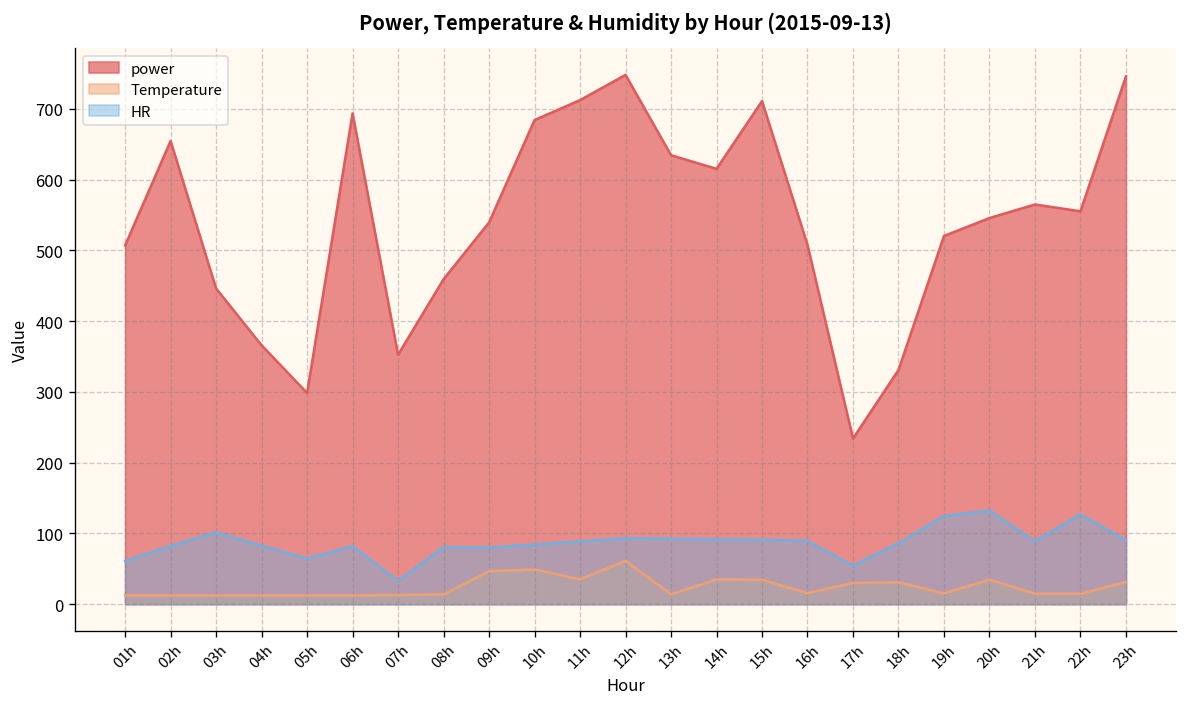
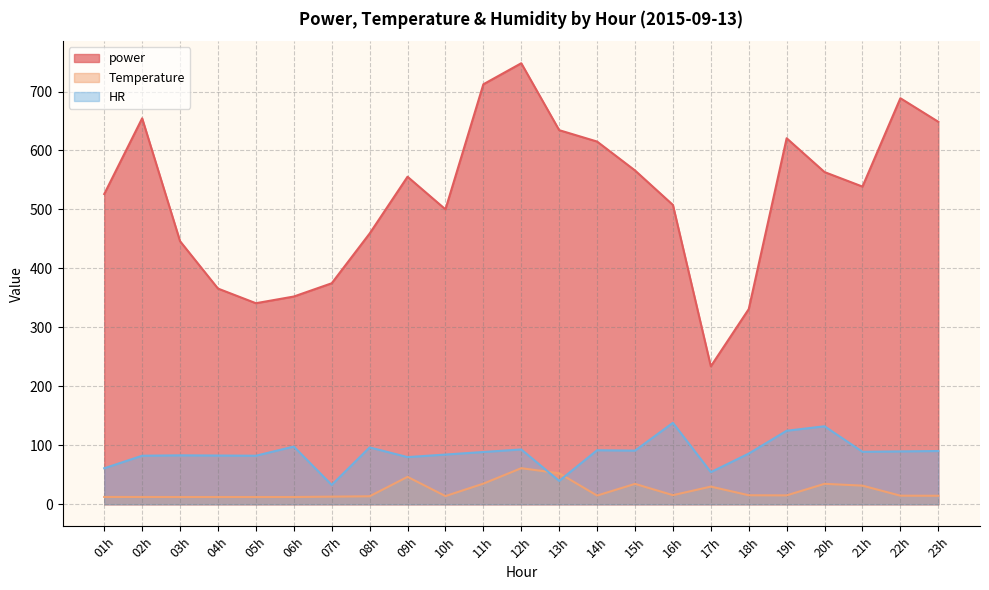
  {
    "power": {
-     "01h": 510,
+     "01h": 530,
      "02h": 650,
      "03h": 450,
      "04h": 370,
-     "05h": 300,
-     "06h": 690,
-     "07h": 350,
+     "05h": 340,
+     "06h": 350,
+     "07h": 370,
      "08h": 460,
-     "09h": 540,
-     "10h": 680,
+     "09h": 560,
+     "10h": 500,
      "11h": 710,
      "12h": 750,
      "13h": 630,
      "14h": 620,
-     "15h": 710,
+     "15h": 570,
      "16h": 510,
      "17h": 230,
      "18h": 330,
-     "19h": 520,
-     "20h": 550,
-     "21h": 560,
-     "22h": 560,
-     "23h": 750
+     "19h": 620,
+     "20h": 560,
+     "21h": 540,
+     "22h": 690,
+     "23h": 650
    },
    "Temperature": {
      "01h": 10,
      "02h": 10,
      "03h": 10,
      "04h": 10,
      "05h": 10,
      "06h": 10,
      "07h": 10,
      "08h": 10,
      "09h": 50,
-     "10h": 50,
+     "10h": 10,
      "11h": 40,
      "12h": 60,
-     "13h": 10,
-     "14h": 30,
+     "13h": 50,
+     "14h": 10,
      "15h": 30,
      "16h": 20,
      "17h": 30,
-     "18h": 30,
+     "18h": 20,
      "19h": 20,
      "20h": 30,
-     "21h": 10,
+     "21h": 30,
      "22h": 10,
-     "23h": 30
+     "23h": 10
    },
    "HR": {
      "01h": 60,
      "02h": 80,
-     "03h": 100,
+     "03h": 80,
      "04h": 80,
-     "05h": 60,
-     "06h": 80,
+     "05h": 80,
+     "06h": 100,
      "07h": 30,
-     "08h": 80,
+     "08h": 100,
      "09h": 80,
      "10h": 80,
      "11h": 90,
      "12h": 90,
-     "13h": 90,
+     "13h": 40,
      "14h": 90,
      "15h": 90,
-     "16h": 90,
+     "16h": 140,
      "17h": 50,
      "18h": 90,
      "19h": 120,
      "20h": 130,
      "21h": 90,
-     "22h": 130,
+     "22h": 90,
      "23h": 90
    }
  }
